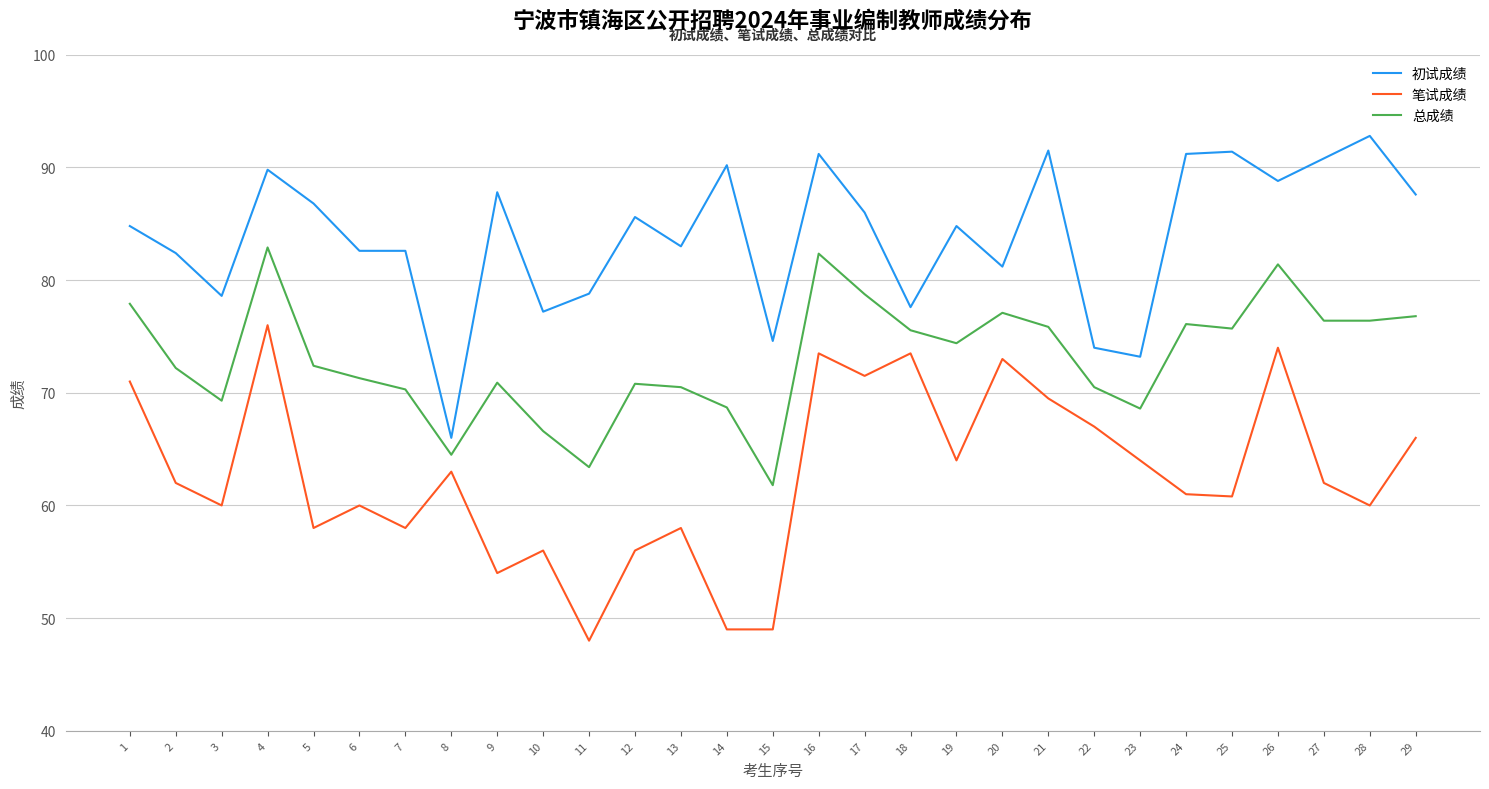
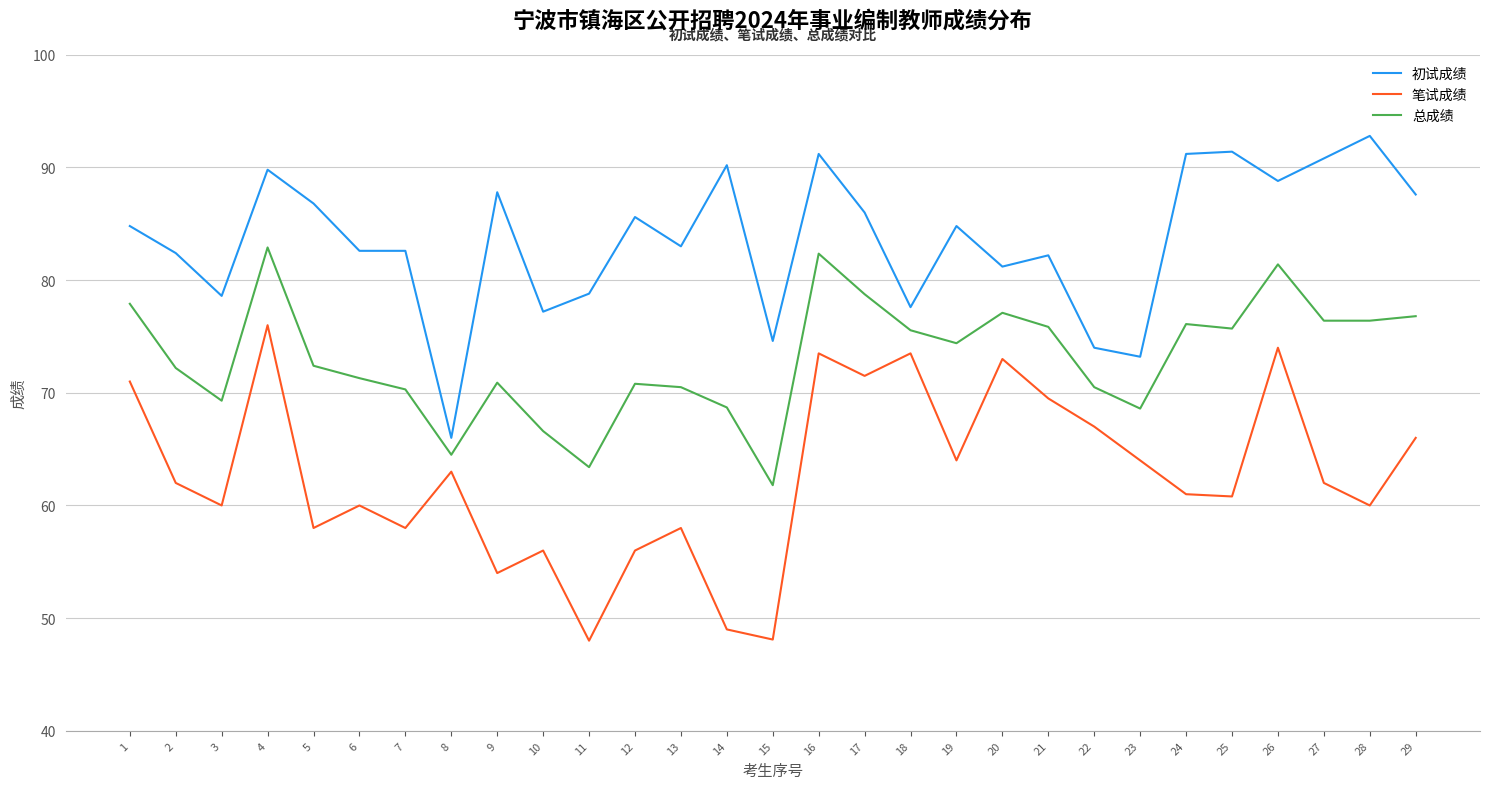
  {
    "初试成绩": {
      "1": 84.8,
      "2": 82.4,
      "3": 78.6,
      "4": 89.8,
      "5": 86.8,
      "6": 82.6,
      "7": 82.6,
      "8": 66.0,
      "9": 87.8,
      "10": 77.2,
      "11": 78.8,
      "12": 85.6,
      "13": 83.0,
      "14": 90.2,
      "15": 74.6,
      "16": 91.2,
      "17": 86.0,
      "18": 77.6,
      "19": 84.8,
      "20": 81.2,
-     "21": 91.5,
+     "21": 82.2,
      "22": 74.0,
      "23": 73.2,
      "24": 91.2,
      "25": 91.4,
      "26": 88.8,
      "27": 90.8,
      "28": 92.8,
      "29": 87.6
    },
    "笔试成绩": {
      "1": 71.0,
      "2": 62.0,
      "3": 60.0,
      "4": 76.0,
      "5": 58.0,
      "6": 60.0,
      "7": 58.0,
      "8": 63.0,
      "9": 54.0,
      "10": 56.0,
      "11": 48.0,
      "12": 56.0,
      "13": 58.0,
      "14": 49.0,
-     "15": 49.0,
+     "15": 48.1,
      "16": 73.5,
      "17": 71.5,
      "18": 73.5,
      "19": 64.0,
      "20": 73.0,
      "21": 69.5,
      "22": 67.0,
      "23": 64.0,
      "24": 61.0,
      "25": 60.8,
      "26": 74.0,
      "27": 62.0,
      "28": 60.0,
      "29": 66.0
    },
    "总成绩": {
      "1": 77.9,
      "2": 72.2,
      "3": 69.3,
      "4": 82.9,
      "5": 72.4,
      "6": 71.3,
      "7": 70.3,
      "8": 64.5,
      "9": 70.9,
      "10": 66.6,
      "11": 63.4,
      "12": 70.8,
      "13": 70.5,
      "14": 68.7,
      "15": 61.8,
      "16": 82.4,
      "17": 78.8,
      "18": 75.6,
      "19": 74.4,
      "20": 77.1,
      "21": 75.9,
      "22": 70.5,
      "23": 68.6,
      "24": 76.1,
      "25": 75.7,
      "26": 81.4,
      "27": 76.4,
      "28": 76.4,
      "29": 76.8
    }
  }
